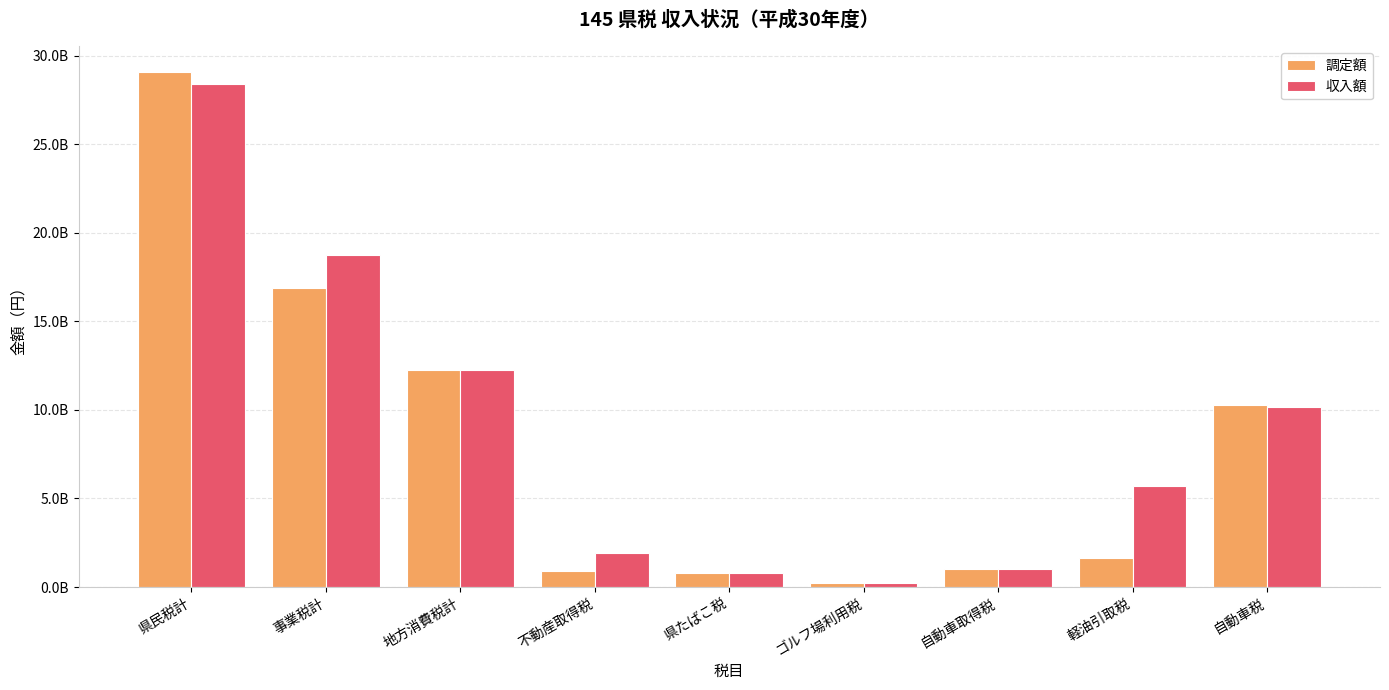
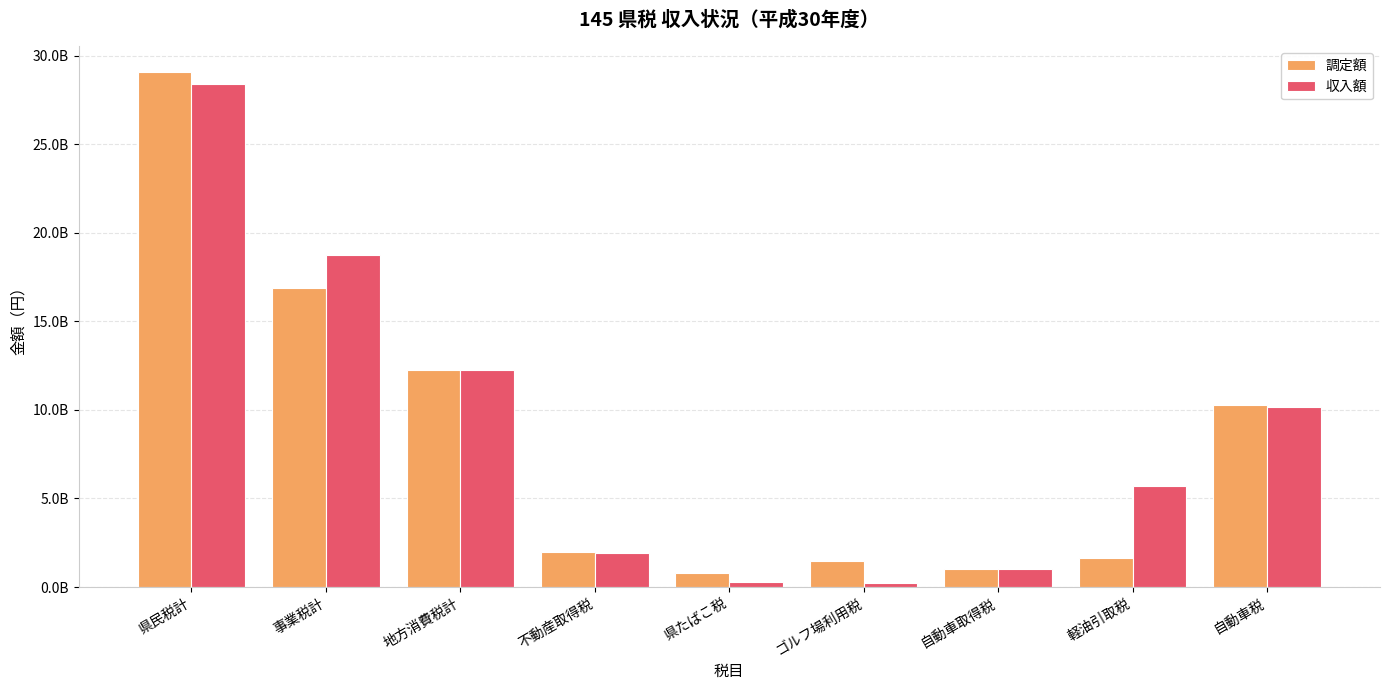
  {
    "調定額": {
      "県民税計": 29100000000,
      "事業税計": 16900000000,
      "地方消費税計": 12300000000,
-     "不動産取得税": 900000000,
+     "不動産取得税": 2000000000,
      "県たばこ税": 800000000,
-     "ゴルフ場利用税": 200000000,
+     "ゴルフ場利用税": 1500000000,
      "自動車取得税": 1000000000,
      "軽油引取税": 1600000000,
      "自動車税": 10300000000
    },
    "収入額": {
      "県民税計": 28400000000,
      "事業税計": 18800000000,
      "地方消費税計": 12300000000,
      "不動産取得税": 1900000000,
-     "県たばこ税": 800000000,
+     "県たばこ税": 300000000,
      "ゴルフ場利用税": 200000000,
      "自動車取得税": 1000000000,
      "軽油引取税": 5700000000,
      "自動車税": 10200000000
    }
  }
